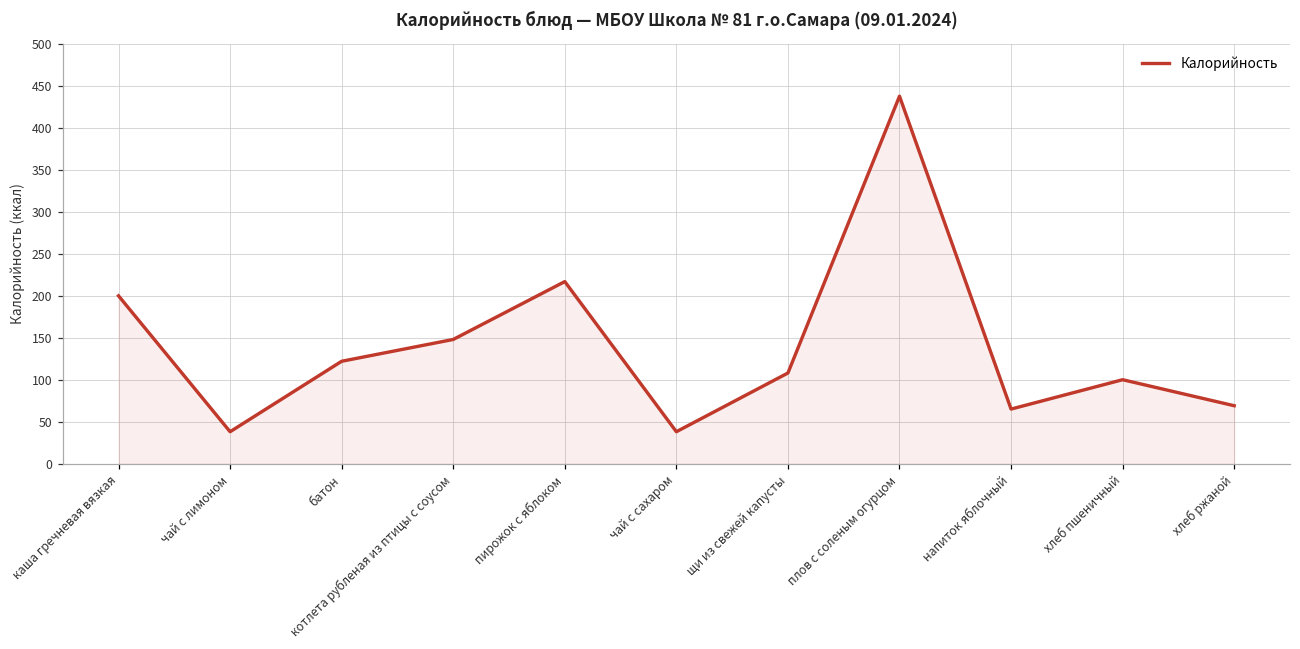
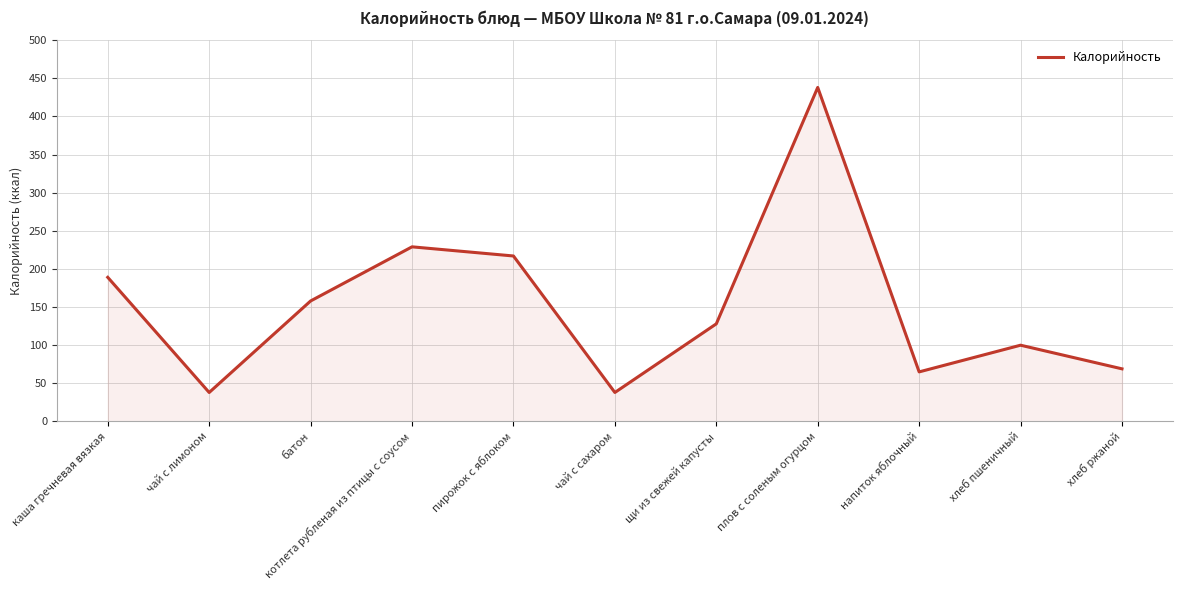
  {
-   "каша гречневая вязкая": 200,
+   "каша гречневая вязкая": 190,
    "чай с лимоном": 40,
-   "батон": 120,
-   "котлета рубленая из птицы с соусом": 150,
+   "батон": 160,
+   "котлета рубленая из птицы с соусом": 230,
    "пирожок с яблоком": 220,
    "чай с сахаром": 40,
-   "щи из свежей капусты": 110,
+   "щи из свежей капусты": 130,
    "плов с соленым огурцом": 440,
    "напиток яблочный": 70,
    "хлеб пшеничный": 100,
    "хлеб ржаной": 70
  }
